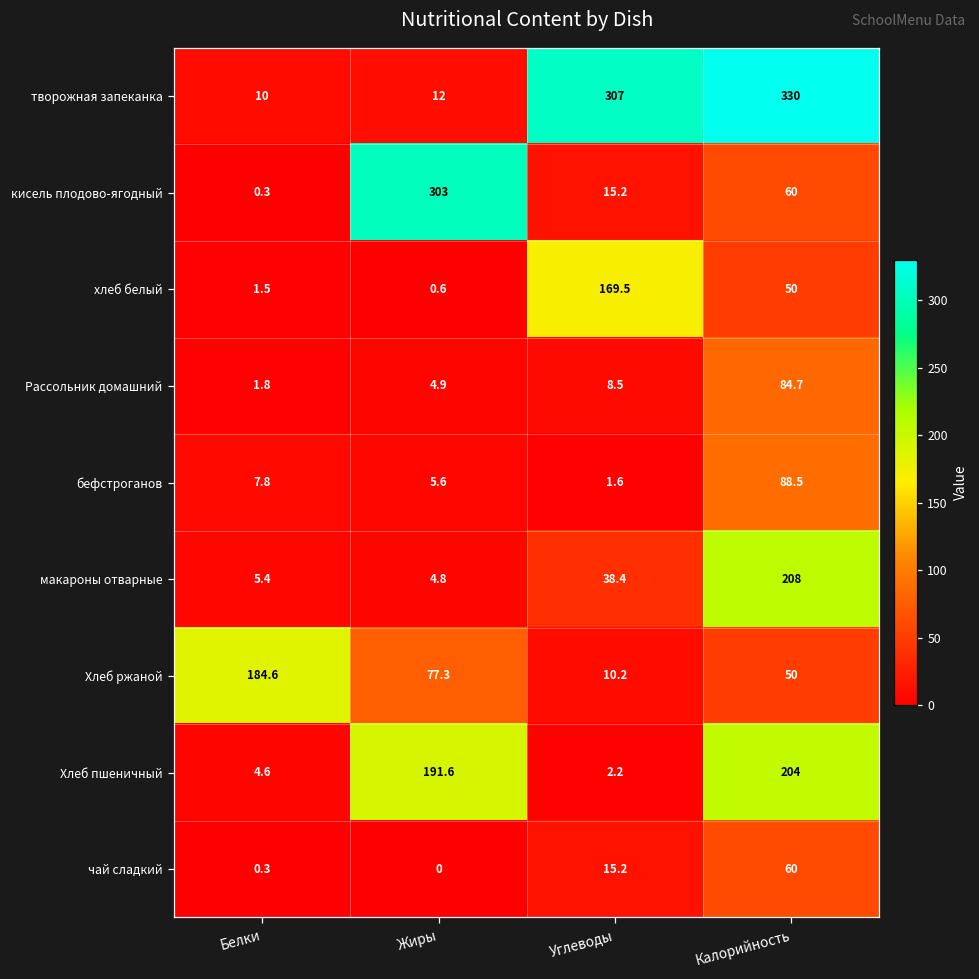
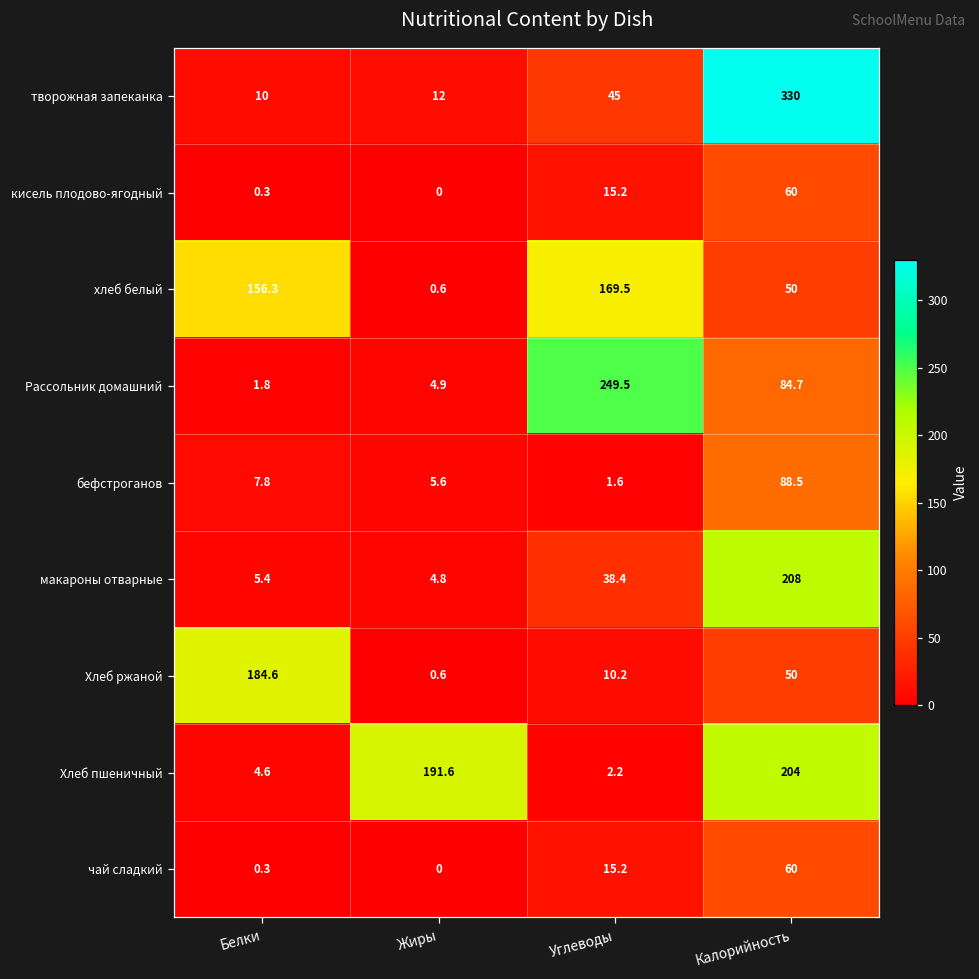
  {
    "творожная запеканка": {
      "Белки": 10,
      "Жиры": 12,
-     "Углеводы": 307,
+     "Углеводы": 45,
      "Калорийность": 330
    },
    "кисель плодово-ягодный": {
      "Белки": 0.3,
-     "Жиры": 303,
+     "Жиры": 0,
      "Углеводы": 15.2,
      "Калорийность": 60
    },
    "хлеб белый": {
-     "Белки": 1.5,
+     "Белки": 156.3,
      "Жиры": 0.6,
      "Углеводы": 169.5,
      "Калорийность": 50
    },
    "Рассольник домашний": {
      "Белки": 1.8,
      "Жиры": 4.9,
-     "Углеводы": 8.5,
+     "Углеводы": 249.5,
      "Калорийность": 84.7
    },
    "бефстроганов": {
      "Белки": 7.8,
      "Жиры": 5.6,
      "Углеводы": 1.6,
      "Калорийность": 88.5
    },
    "макароны отварные": {
      "Белки": 5.4,
      "Жиры": 4.8,
      "Углеводы": 38.4,
      "Калорийность": 208
    },
    "Хлеб ржаной": {
      "Белки": 184.6,
-     "Жиры": 77.3,
+     "Жиры": 0.6,
      "Углеводы": 10.2,
      "Калорийность": 50
    },
    "Хлеб пшеничный": {
      "Белки": 4.6,
      "Жиры": 191.6,
      "Углеводы": 2.2,
      "Калорийность": 204
    },
    "чай сладкий": {
      "Белки": 0.3,
      "Жиры": 0,
      "Углеводы": 15.2,
      "Калорийность": 60
    }
  }
